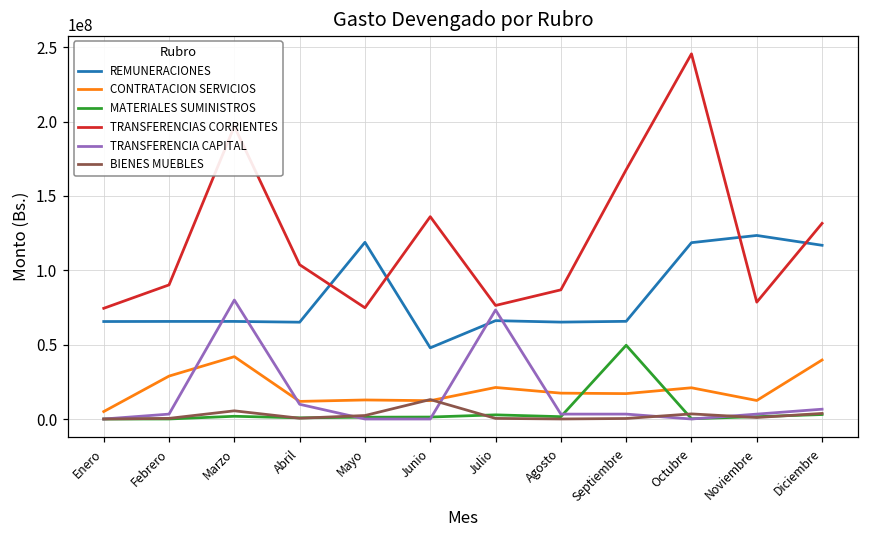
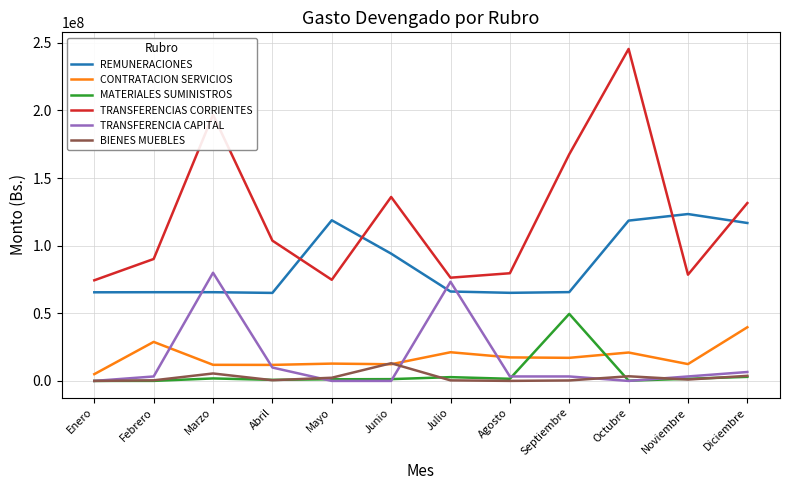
  {
    "REMUNERACIONES": {
      "Enero": 66000000,
      "Febrero": 66000000,
      "Marzo": 66000000,
      "Abril": 65000000,
      "Mayo": 119000000,
-     "Junio": 48000000,
+     "Junio": 94000000,
      "Julio": 66000000,
      "Agosto": 65000000,
      "Septiembre": 66000000,
      "Octubre": 119000000,
      "Noviembre": 123000000,
      "Diciembre": 117000000
    },
    "CONTRATACION SERVICIOS": {
      "Enero": 5000000,
      "Febrero": 29000000,
-     "Marzo": 42000000,
+     "Marzo": 12000000,
      "Abril": 12000000,
      "Mayo": 13000000,
      "Julio": 21000000,
      "Agosto": 17000000,
      "Septiembre": 17000000,
      "Octubre": 21000000,
      "Noviembre": 12000000,
      "Diciembre": 40000000
    },
    "MATERIALES SUMINISTROS": {
      "Marzo": 2000000,
      "Julio": 3000000,
      "Septiembre": 50000000
    },
    "TRANSFERENCIAS CORRIENTES": {
      "Enero": 74000000,
      "Febrero": 90000000,
      "Abril": 104000000,
      "Mayo": 75000000,
      "Junio": 136000000,
      "Julio": 76000000,
-     "Agosto": 87000000,
+     "Agosto": 80000000,
      "Septiembre": 168000000,
      "Octubre": 246000000,
      "Noviembre": 79000000,
      "Diciembre": 132000000
    },
    "TRANSFERENCIA CAPITAL": {
      "Febrero": 3000000,
      "Marzo": 80000000,
      "Abril": 10000000,
      "Julio": 73000000,
      "Septiembre": 3000000,
      "Diciembre": 7000000
    },
    "BIENES MUEBLES": {
      "Marzo": 6000000,
      "Julio": 0,
      "Septiembre": 0,
      "Octubre": 3000000
    }
  }
